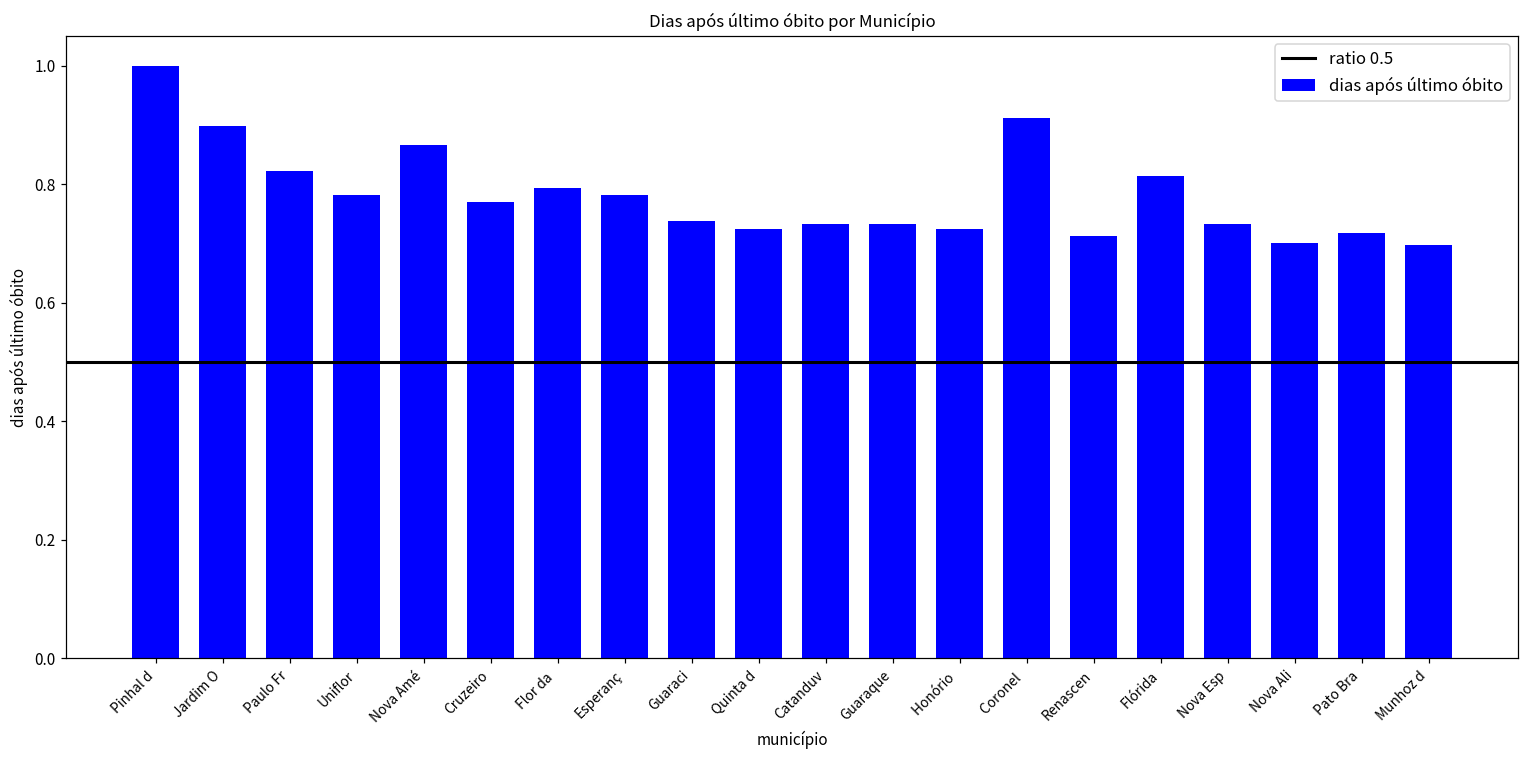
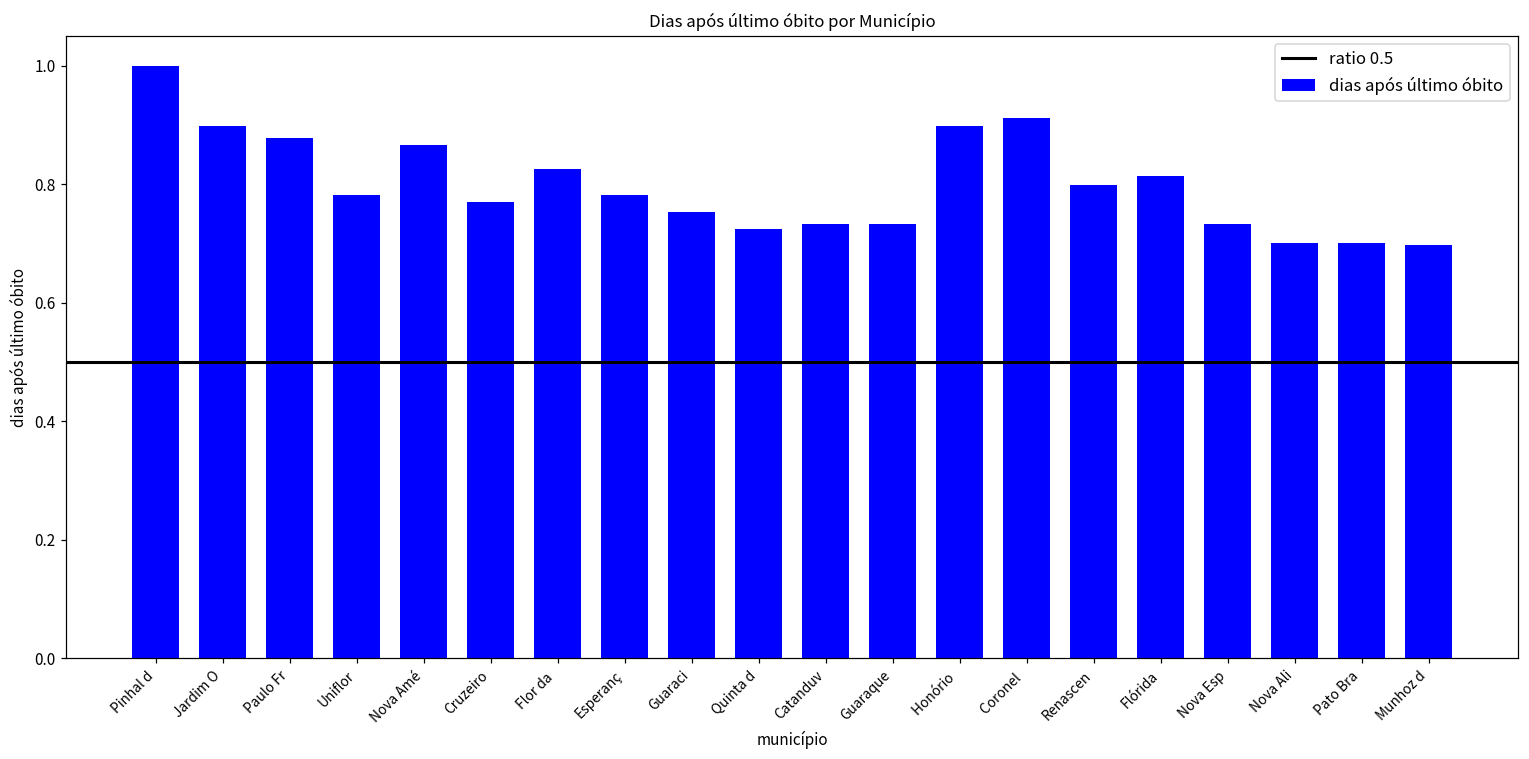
  {
    "Pinhal d": 1.00,
    "Jardim O": 0.90,
-   "Paulo Fr": 0.82,
+   "Paulo Fr": 0.88,
    "Uniflor": 0.78,
    "Nova Amé": 0.87,
    "Cruzeiro": 0.77,
-   "Flor da": 0.79,
+   "Flor da": 0.83,
    "Esperanç": 0.78,
-   "Guaraci": 0.74,
+   "Guaraci": 0.75,
    "Quinta d": 0.72,
    "Catanduv": 0.73,
    "Guaraque": 0.73,
-   "Honório": 0.72,
+   "Honório": 0.90,
    "Coronel": 0.91,
-   "Renascen": 0.71,
+   "Renascen": 0.80,
    "Flórida": 0.81,
    "Nova Esp": 0.73,
    "Nova Ali": 0.70,
-   "Pato Bra": 0.72,
+   "Pato Bra": 0.70,
    "Munhoz d": 0.70
  }
